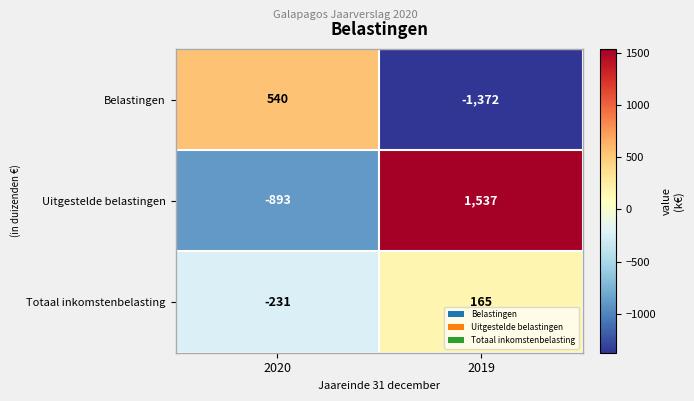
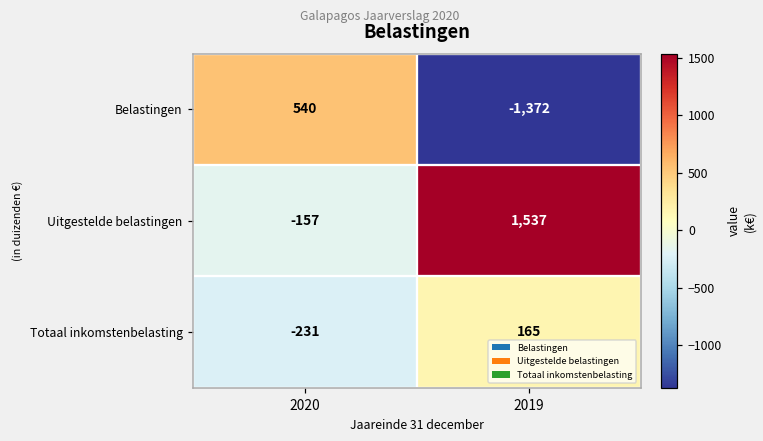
  {
    "Belastingen": {
      "2020": "540",
      "2019": "-1,372"
    },
    "Uitgestelde belastingen": {
-     "2020": "-893",
+     "2020": "-157",
      "2019": "1,537"
    },
    "Totaal inkomstenbelasting": {
      "2020": "-231"
    }
  }
